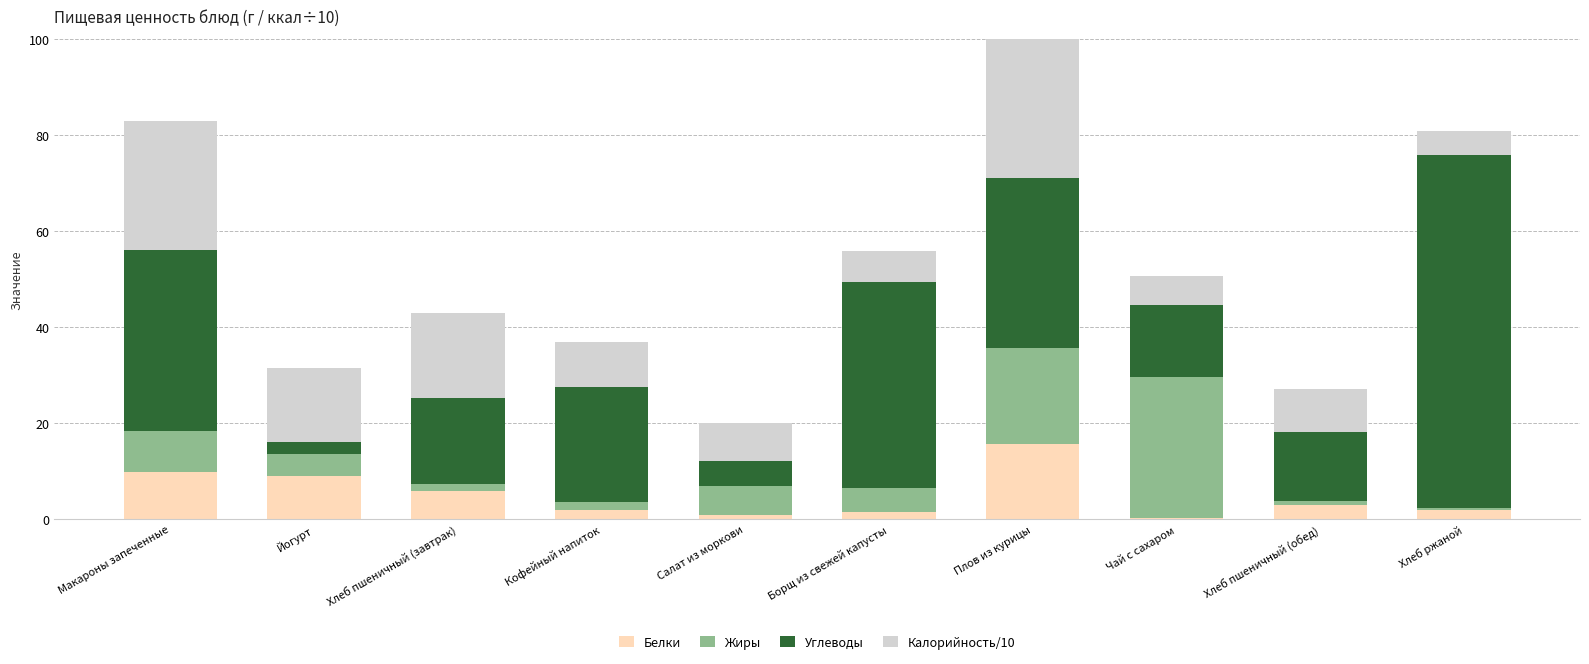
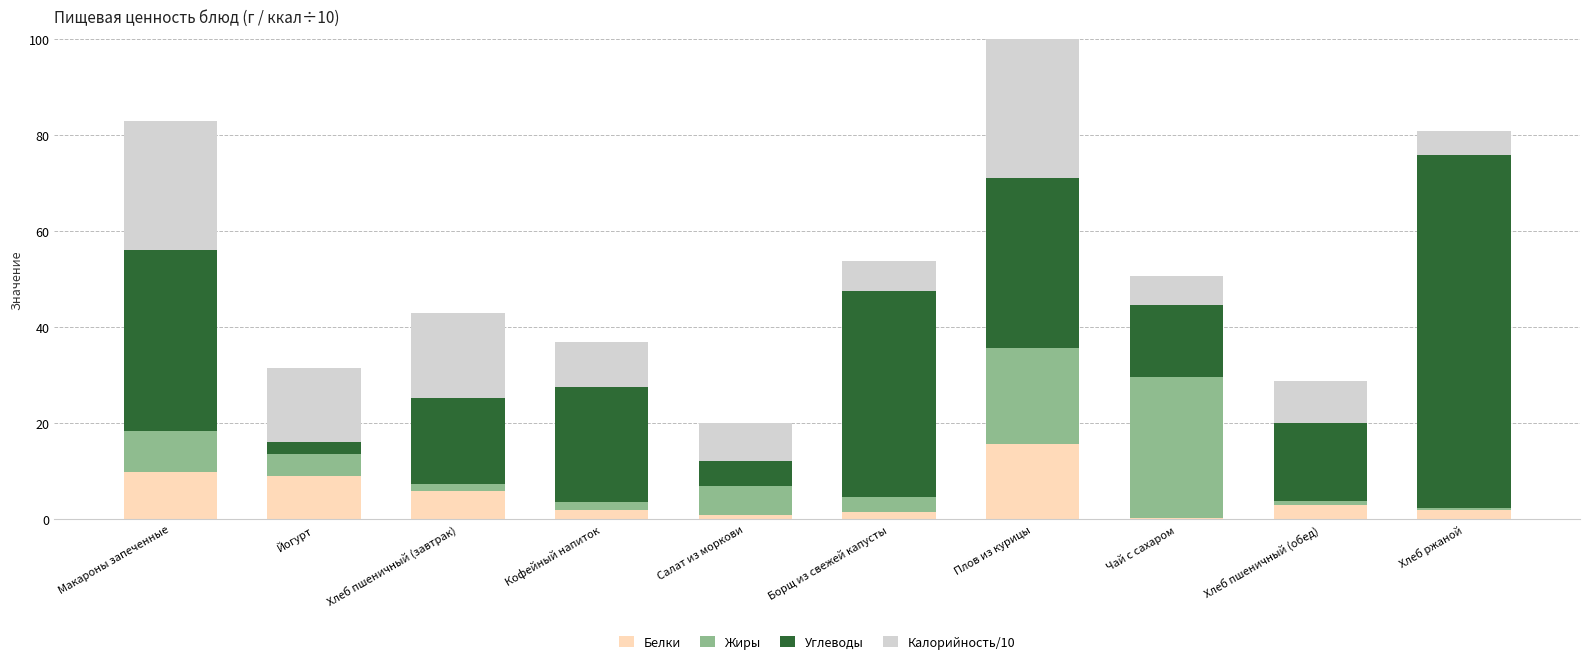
  {
    "Жиры": {
      "Макароны запеченные": 9,
      "Йогурт": 5,
      "Хлеб пшеничный (завтрак)": 2,
      "Кофейный напиток": 2,
      "Салат из моркови": 6,
-     "Борщ из свежей капусты": 5,
+     "Борщ из свежей капусты": 3,
      "Плов из курицы": 20,
      "Чай с сахаром": 29,
      "Хлеб пшеничный (обед)": 1
    },
    "Углеводы": {
      "Макароны запеченные": 38,
      "Йогурт": 3,
      "Хлеб пшеничный (завтрак)": 18,
      "Кофейный напиток": 24,
      "Салат из моркови": 5,
      "Борщ из свежей капусты": 43,
      "Плов из курицы": 35,
      "Чай с сахаром": 15,
-     "Хлеб пшеничный (обед)": 15,
+     "Хлеб пшеничный (обед)": 16,
      "Хлеб ржаной": 73
    }
  }
